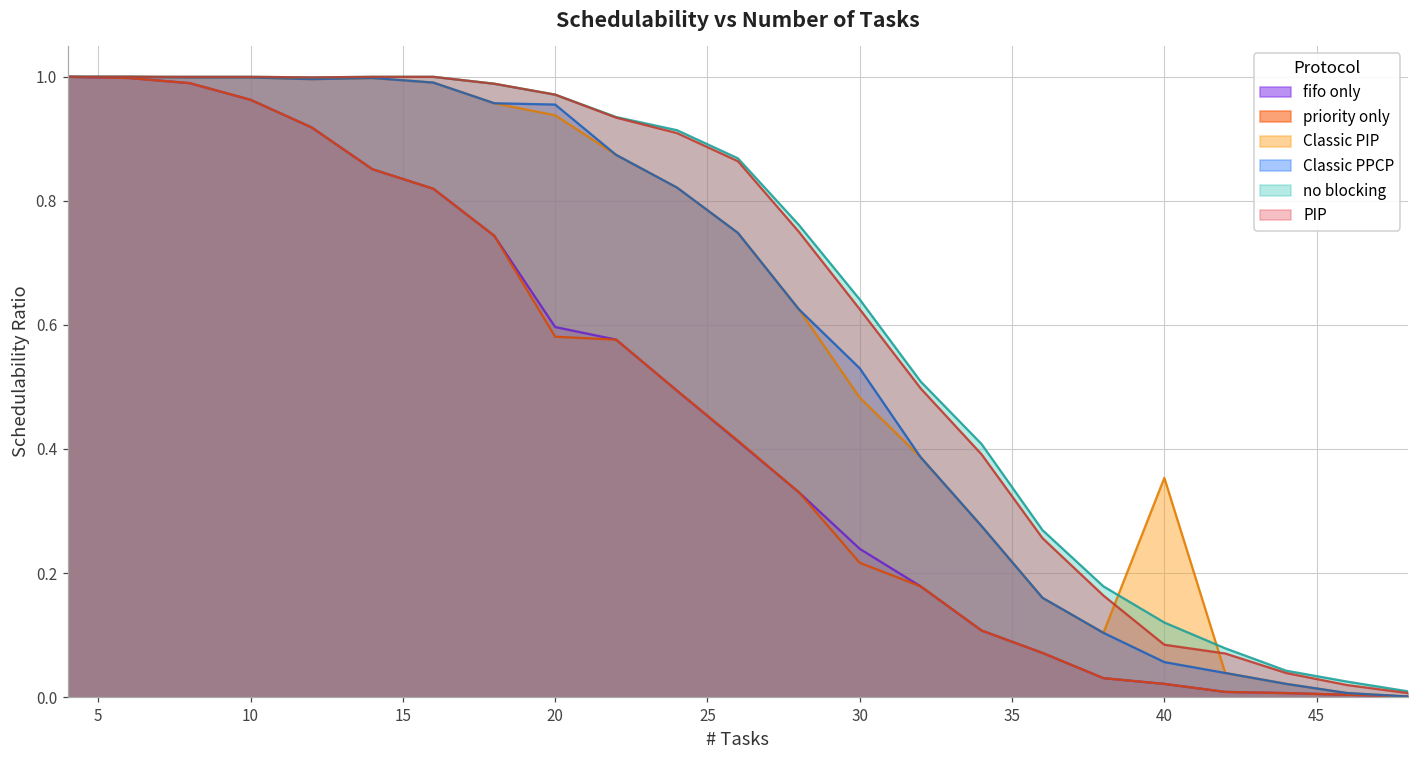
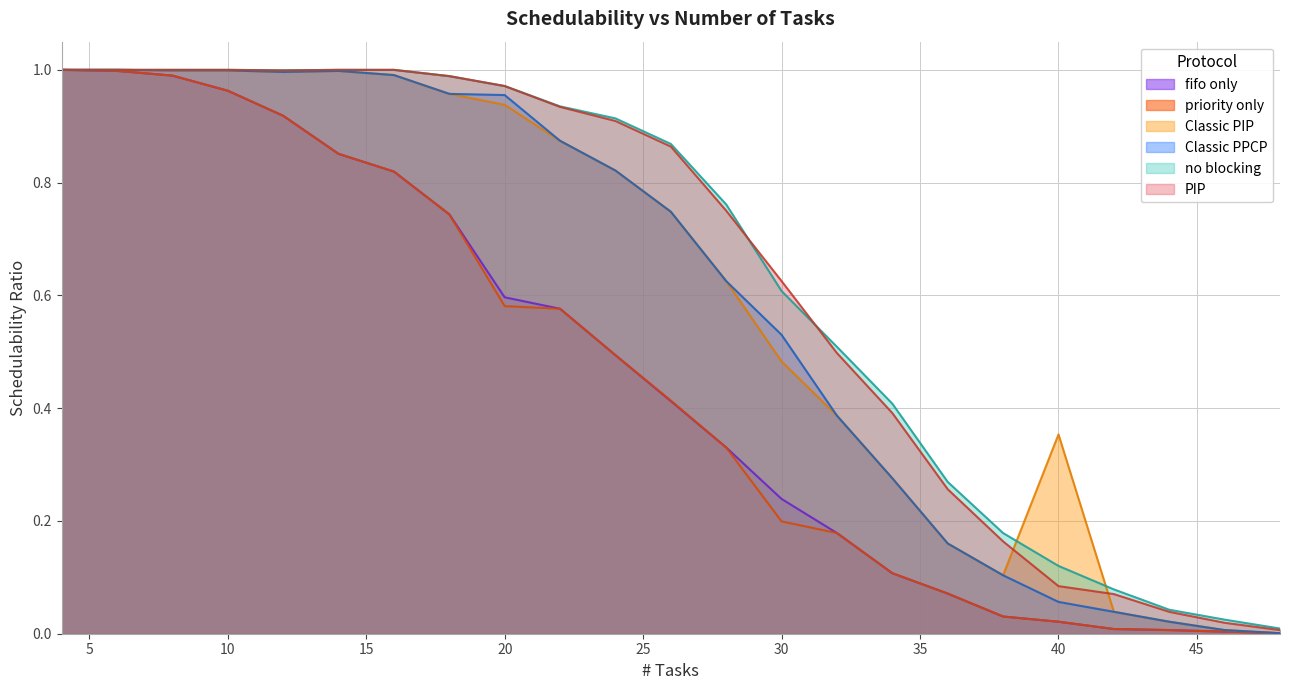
  {
    "fifo only": {
      "20": 0.60,
      "30": 0.24
    },
    "priority only": {
      "20": 0.58,
-     "30": 0.22
+     "30": 0.20
    },
    "Classic PIP": {
      "20": 0.94,
      "30": 0.48,
      "40": 0.35
    },
    "Classic PPCP": {
      "20": 0.96,
      "30": 0.53,
      "40": 0.06
    },
    "no blocking": {
-     "30": 0.64,
+     "30": 0.61,
      "40": 0.12
    },
    "PIP": {
      "30": 0.63,
      "40": 0.08
    }
  }
